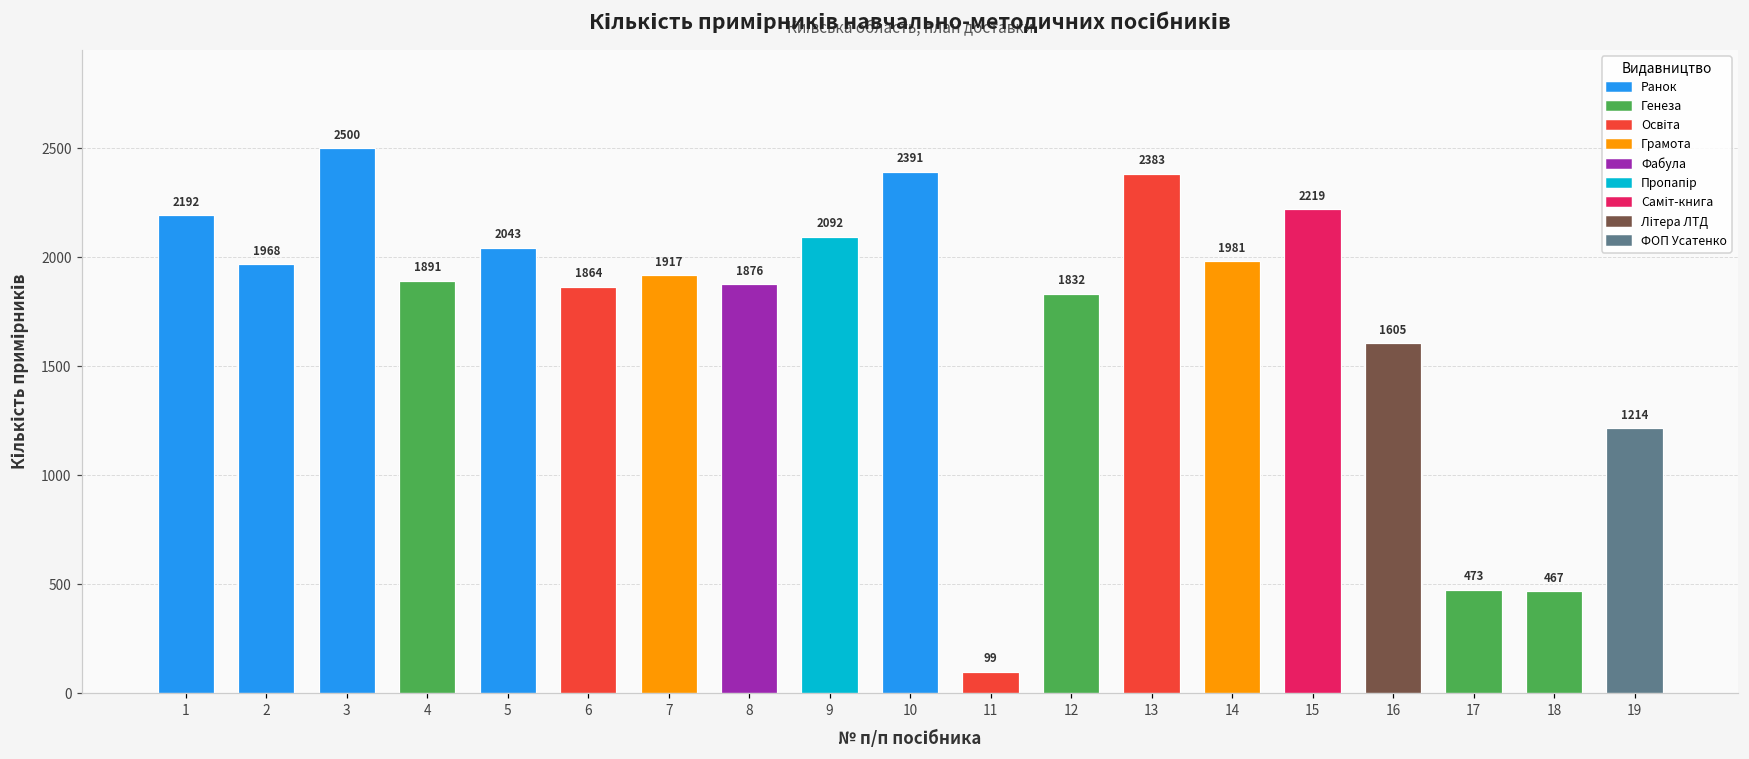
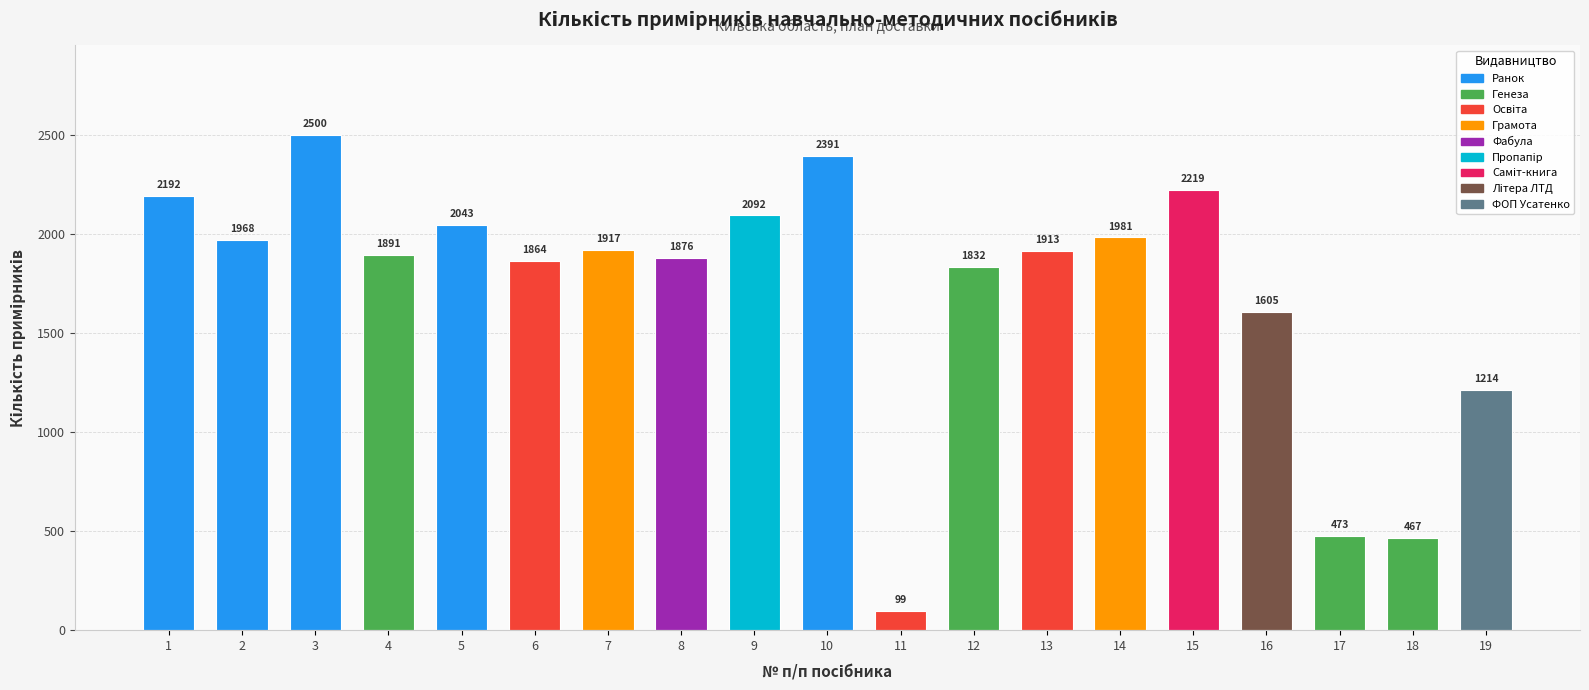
  {
    "1": 2192,
    "2": 1968,
    "3": 2500,
    "4": 1891,
    "5": 2043,
    "6": 1864,
    "7": 1917,
    "8": 1876,
    "9": 2092,
    "10": 2391,
    "11": 99,
    "12": 1832,
-   "13": 2383,
+   "13": 1913,
    "14": 1981,
    "15": 2219,
    "16": 1605,
    "17": 473,
    "18": 467,
    "19": 1214
  }
